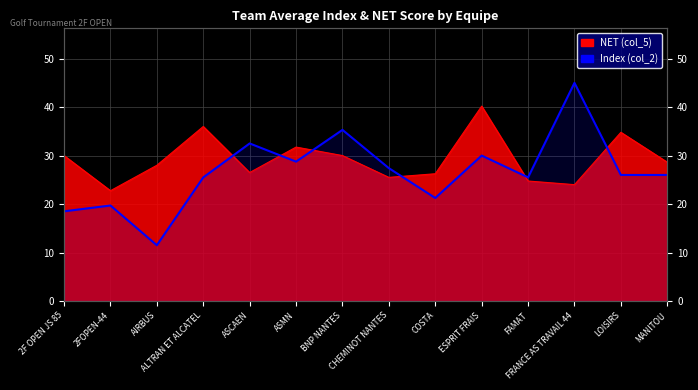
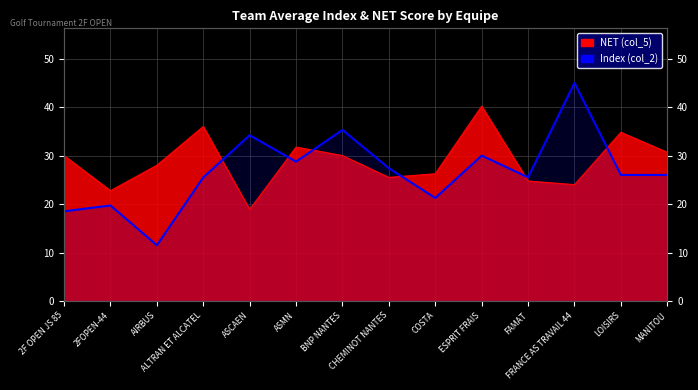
  {
    "NET (col_5)": {
      "2F OPEN JS 85": 30,
      "2FOPEN-44": 23,
      "AIRBUS": 28,
      "ALTRAN ET ALCATEL": 36,
-     "ASCAEN": 27,
+     "ASCAEN": 19,
      "ASMN": 32,
      "BNP NANTES": 30,
      "CHEMINOT NANTES": 26,
      "COSTA": 26,
      "ESPRIT FRAIS": 40,
      "FAMAT": 25,
      "FRANCE AS TRAVAIL 44": 24,
      "LOISIRS": 35,
-     "MANITOU": 29
+     "MANITOU": 31
    },
    "Index (col_2)": {
      "2F OPEN JS 85": 19,
      "2FOPEN-44": 20,
      "AIRBUS": 12,
      "ALTRAN ET ALCATEL": 26,
-     "ASCAEN": 33,
+     "ASCAEN": 34,
      "ASMN": 29,
      "BNP NANTES": 35,
      "CHEMINOT NANTES": 27,
      "COSTA": 21,
      "ESPRIT FRAIS": 30,
      "FAMAT": 26,
      "FRANCE AS TRAVAIL 44": 45,
      "LOISIRS": 26,
      "MANITOU": 26
    }
  }
